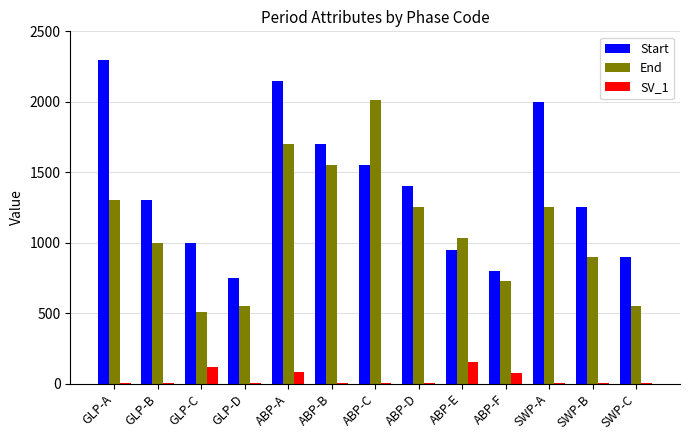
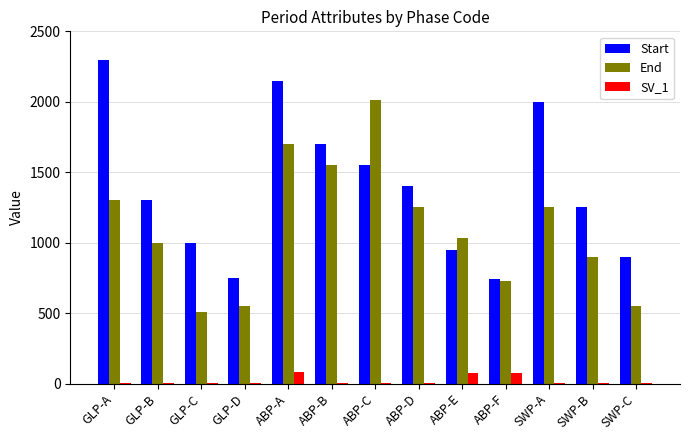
  {
    "Start": {
      "GLP-A": 2300,
      "GLP-B": 1300,
      "GLP-C": 1000,
      "GLP-D": 750,
      "ABP-A": 2150,
      "ABP-B": 1700,
      "ABP-C": 1550,
      "ABP-D": 1400,
      "ABP-E": 950,
-     "ABP-F": 800,
+     "ABP-F": 740,
      "SWP-A": 2000,
      "SWP-B": 1250,
      "SWP-C": 900
    },
    "End": {
      "GLP-A": 1300,
      "GLP-B": 1000,
      "GLP-C": 510,
      "GLP-D": 550,
      "ABP-A": 1700,
      "ABP-B": 1550,
      "ABP-C": 2010,
      "ABP-D": 1250,
      "ABP-E": 1030,
      "ABP-F": 730,
      "SWP-A": 1250,
      "SWP-B": 900,
      "SWP-C": 550
    },
    "SV_1": {
-     "GLP-C": 120,
+     "GLP-C": 0,
      "ABP-A": 80,
-     "ABP-E": 150,
+     "ABP-E": 80,
      "ABP-F": 80
    }
  }
